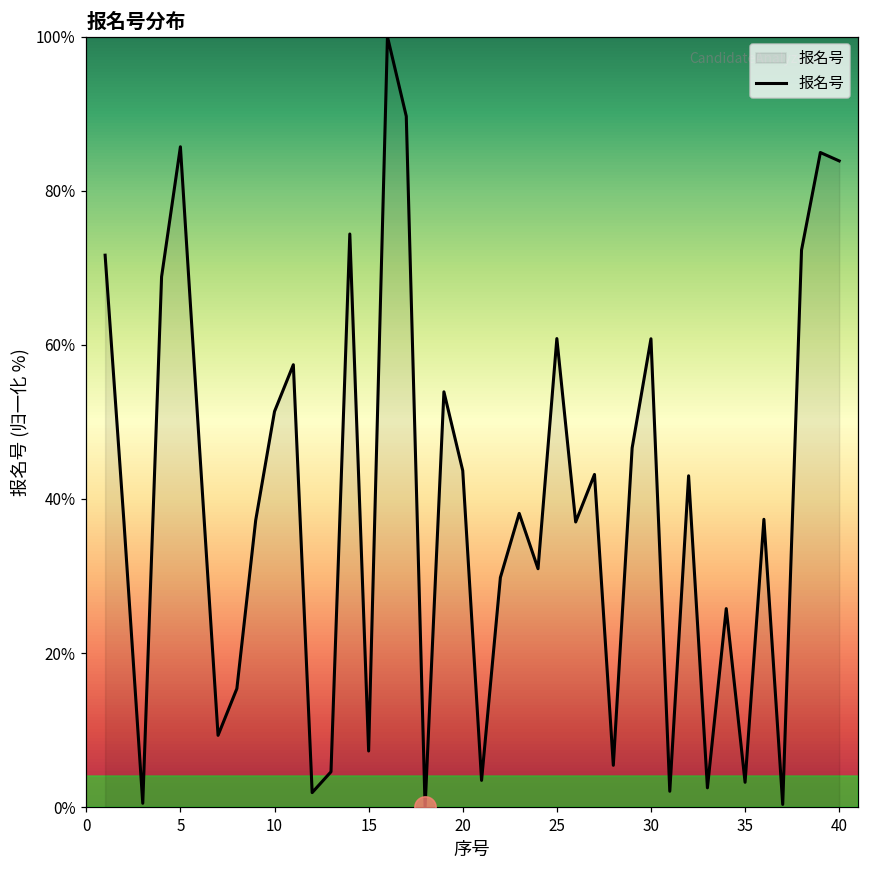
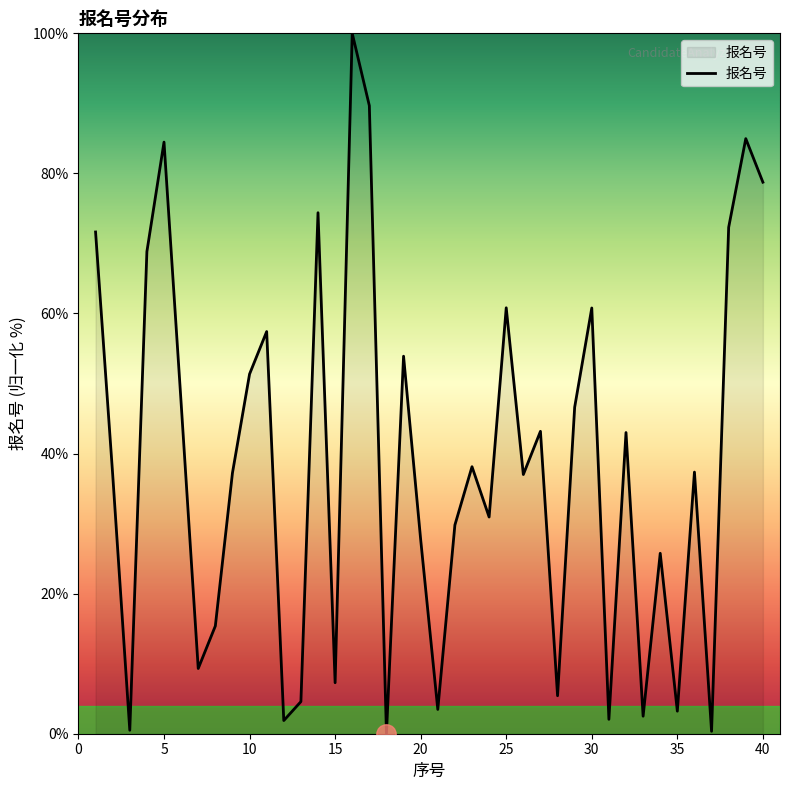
  {
    "报名号": {
-     "5": "86%",
+     "5": "84%",
      "10": "51%",
      "15": "7%",
-     "20": "44%",
+     "20": "28%",
      "25": "61%",
      "30": "61%",
-     "40": "84%"
+     "40": "79%"
    }
  }
